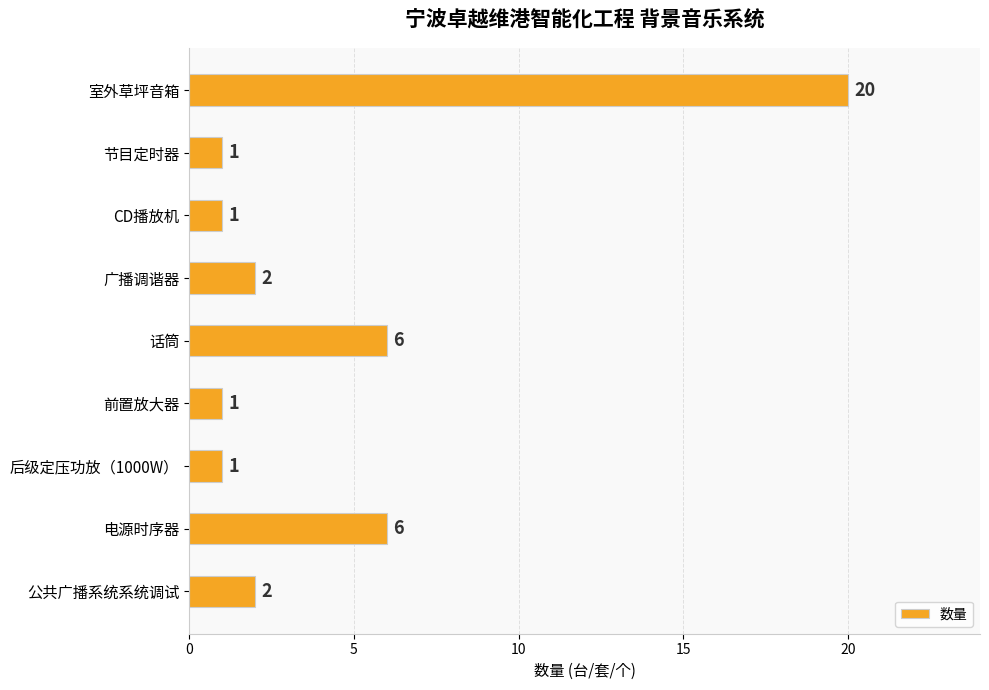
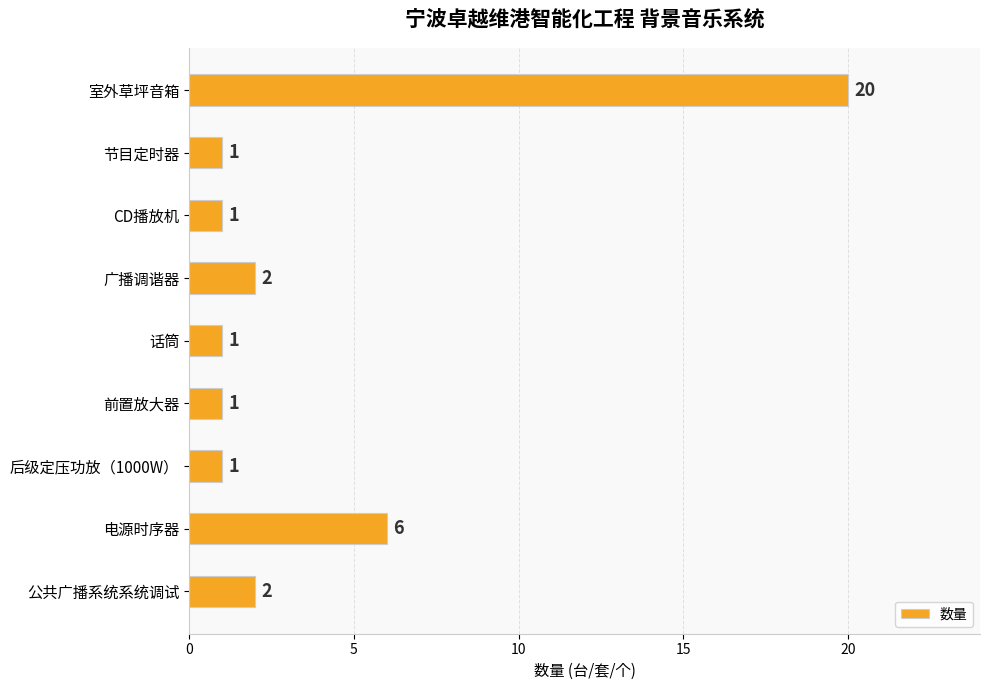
  {
    "室外草坪音箱": 20,
    "节目定时器": 1,
    "CD播放机": 1,
    "广播调谐器": 2,
-   "话筒": 6,
+   "话筒": 1,
    "前置放大器": 1,
    "后级定压功放（1000W）": 1,
    "电源时序器": 6,
    "公共广播系统系统调试": 2
  }
